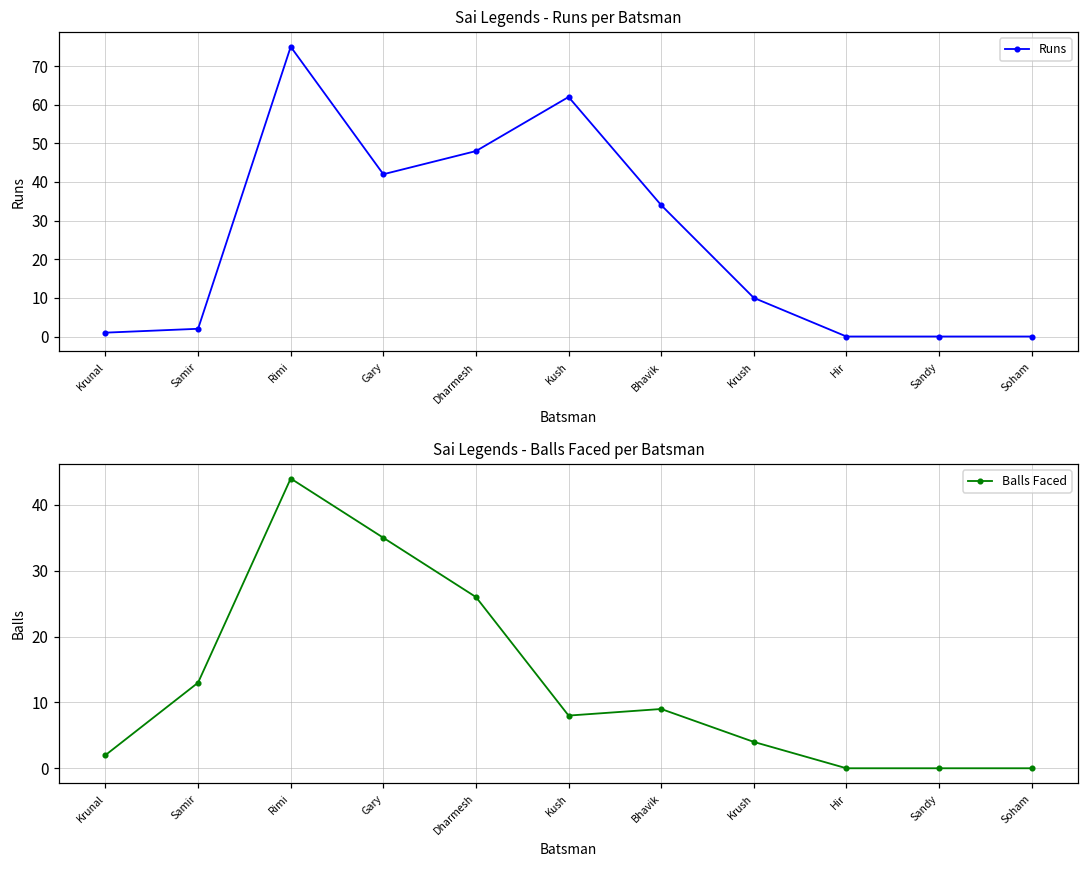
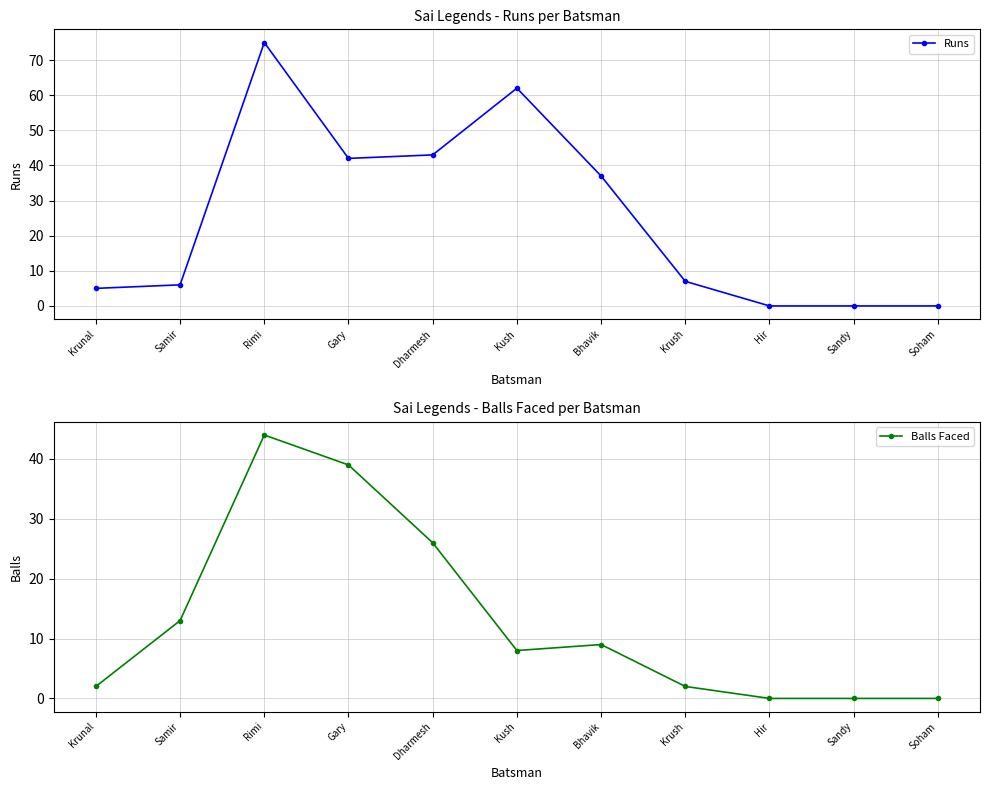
  {
    "Sai Legends - Runs per Batsman": {
-     "Krunal": 1,
-     "Samir": 2,
+     "Krunal": 5,
+     "Samir": 6,
      "Rimi": 75,
      "Gary": 42,
-     "Dharmesh": 48,
+     "Dharmesh": 43,
      "Kush": 62,
-     "Bhavik": 34,
-     "Krush": 10,
+     "Bhavik": 37,
+     "Krush": 7,
      "Hir": 0,
      "Sandy": 0,
      "Soham": 0
    },
    "Sai Legends - Balls Faced per Batsman": {
      "Krunal": 2,
      "Samir": 13,
      "Rimi": 44,
-     "Gary": 35,
+     "Gary": 39,
      "Dharmesh": 26,
      "Kush": 8,
      "Bhavik": 9,
-     "Krush": 4,
+     "Krush": 2,
      "Hir": 0,
      "Sandy": 0,
      "Soham": 0
    }
  }
